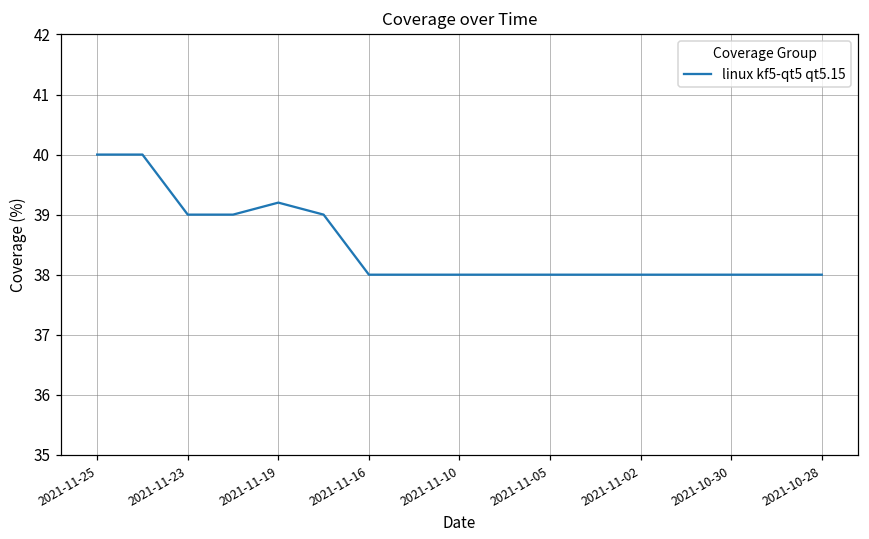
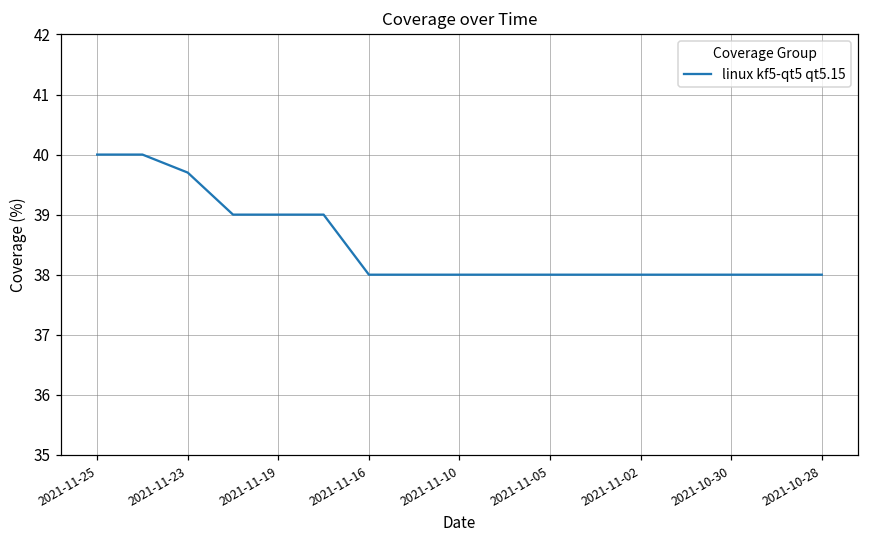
  {
    "2021-11-25": 40.0,
-   "2021-11-23": 39.0,
-   "2021-11-19": 39.2,
+   "2021-11-23": 39.7,
+   "2021-11-19": 39.0,
    "2021-11-16": 38.0,
    "2021-11-10": 38.0,
    "2021-11-05": 38.0,
    "2021-11-02": 38.0,
    "2021-10-30": 38.0,
    "2021-10-28": 38.0
  }
